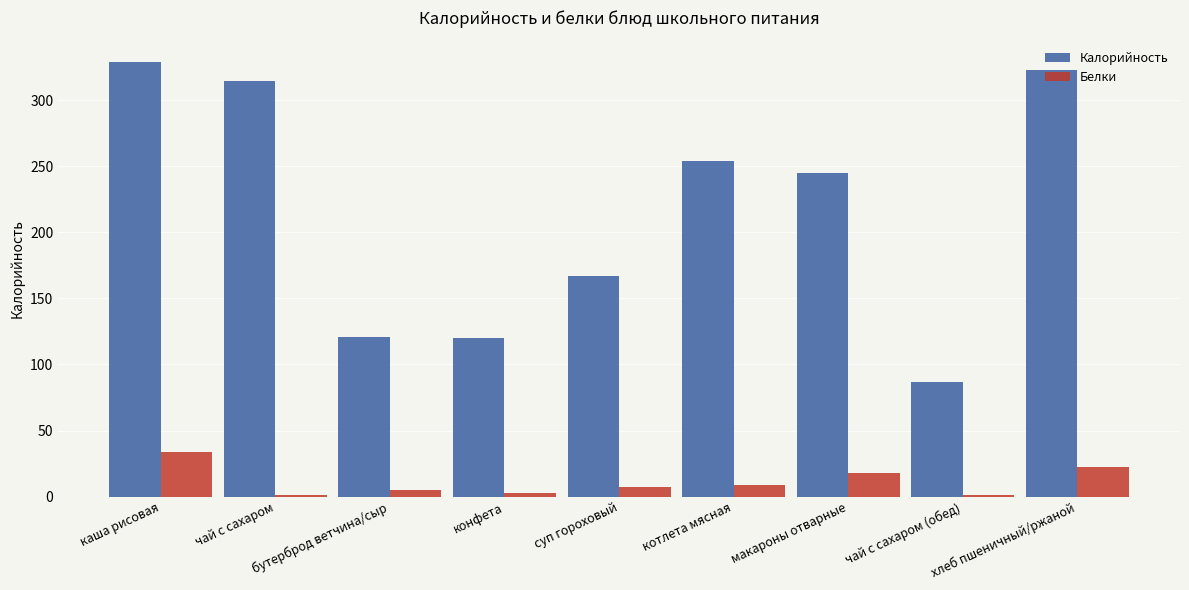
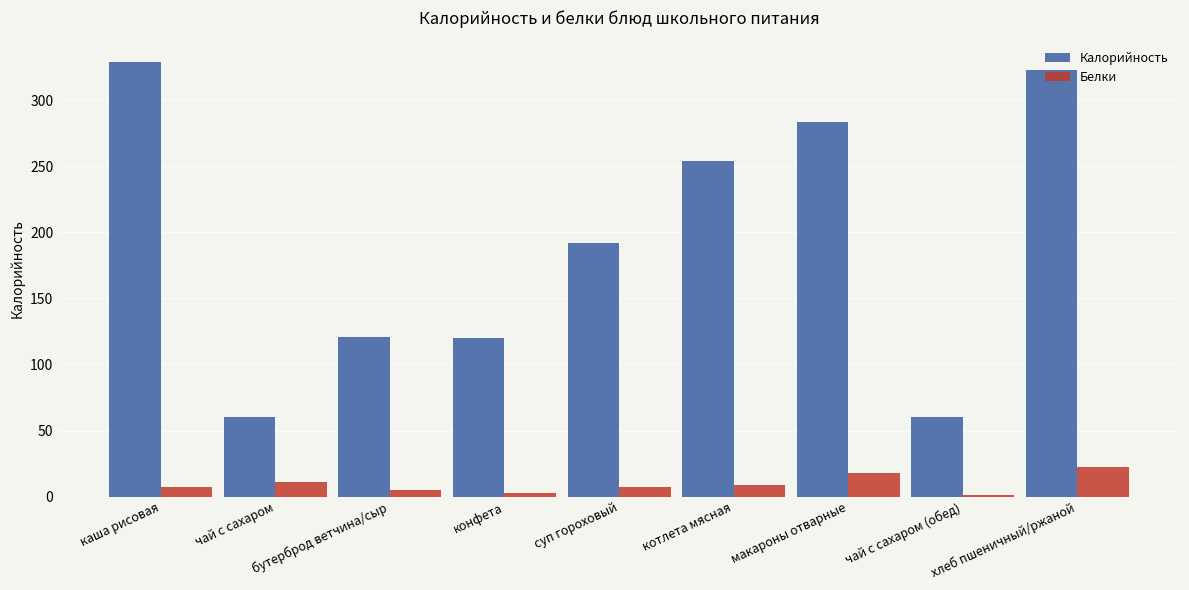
  {
    "Калорийность": {
      "каша рисовая": 329,
-     "чай с сахаром": 315,
+     "чай с сахаром": 60,
      "бутерброд ветчина/сыр": 121,
      "конфета": 120,
-     "суп гороховый": 167,
+     "суп гороховый": 192,
      "котлета мясная": 254,
-     "макароны отварные": 245,
-     "чай с сахаром (обед)": 87,
+     "макароны отварные": 284,
+     "чай с сахаром (обед)": 60,
      "хлеб пшеничный/ржаной": 323
    },
    "Белки": {
-     "каша рисовая": 34,
-     "чай с сахаром": 1,
+     "каша рисовая": 7,
+     "чай с сахаром": 11,
      "бутерброд ветчина/сыр": 5,
      "конфета": 3,
      "суп гороховый": 7,
      "котлета мясная": 9,
      "макароны отварные": 18,
      "хлеб пшеничный/ржаной": 22
    }
  }
